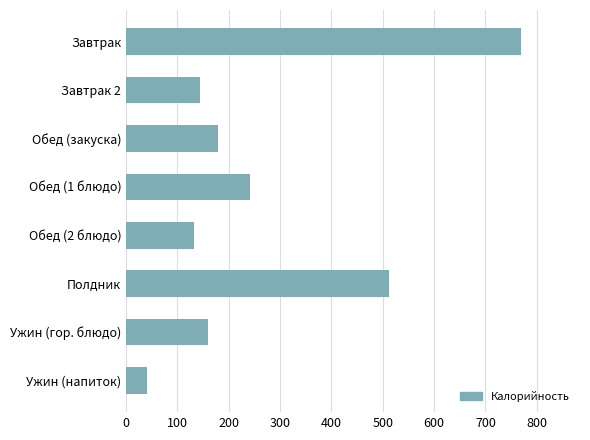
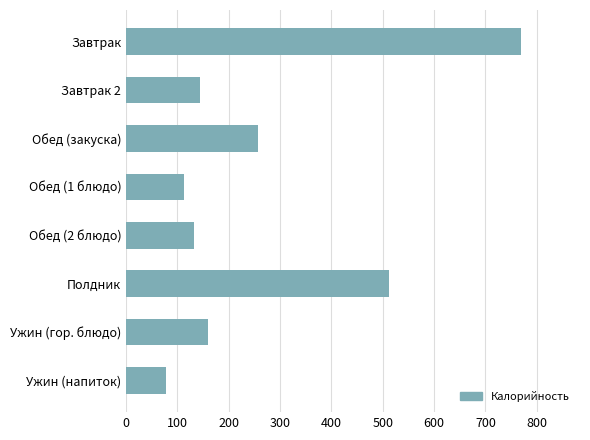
  {
    "Завтрак": 770,
    "Завтрак 2": 140,
-   "Обед (закуска)": 180,
-   "Обед (1 блюдо)": 240,
+   "Обед (закуска)": 260,
+   "Обед (1 блюдо)": 110,
    "Обед (2 блюдо)": 130,
    "Полдник": 510,
    "Ужин (гор. блюдо)": 160,
-   "Ужин (напиток)": 40
+   "Ужин (напиток)": 80
  }
